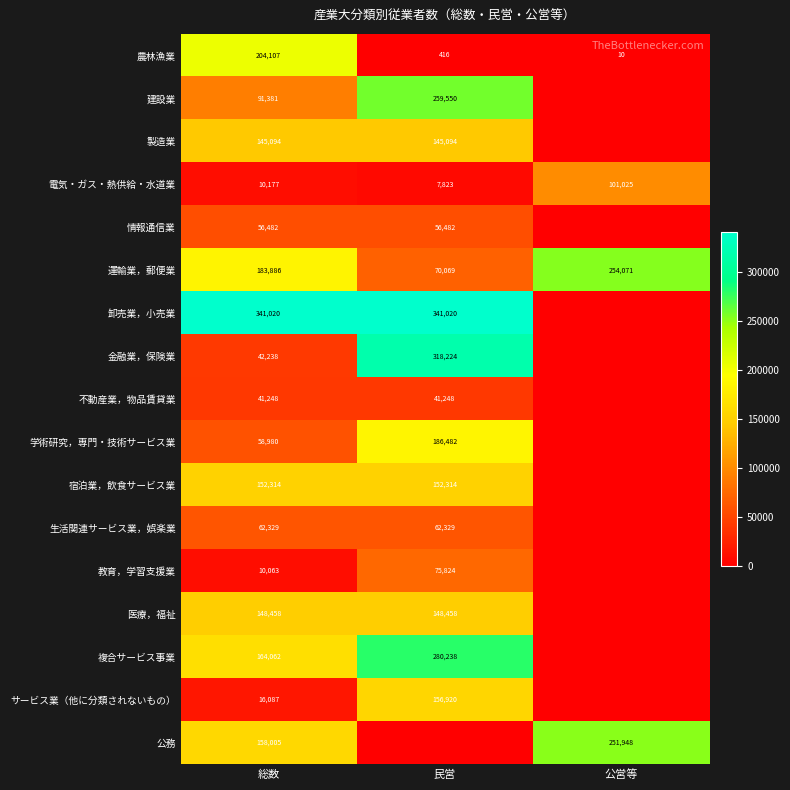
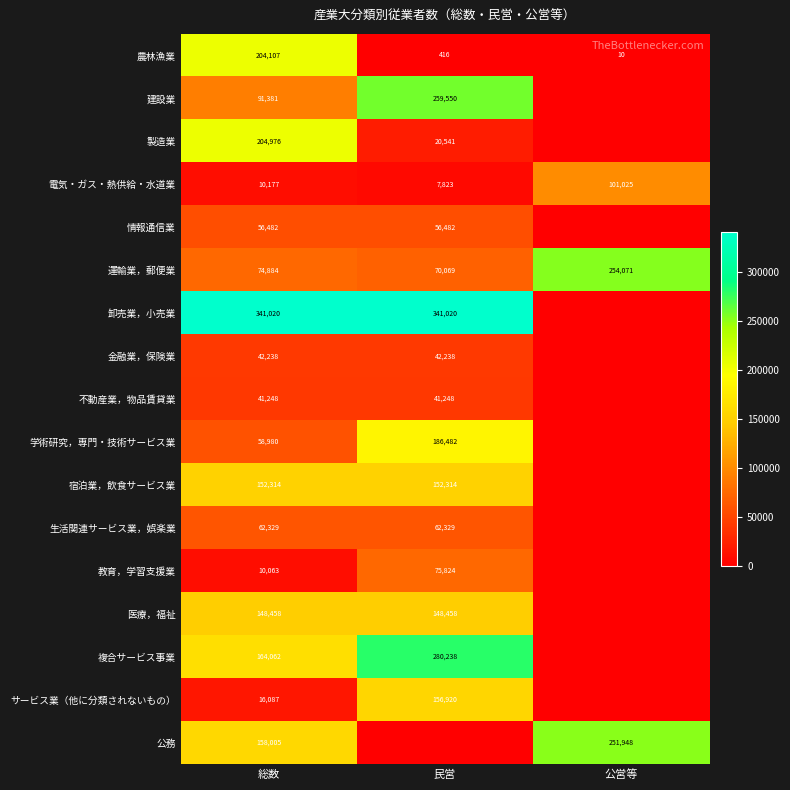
  {
    "農林漁業": {
      "総数": "204,107",
      "民営": "416"
    },
    "建設業": {
      "総数": "91,381",
      "民営": "259,550"
    },
    "製造業": {
-     "総数": "145,094",
-     "民営": "145,094"
+     "総数": "204,976",
+     "民営": "20,541"
    },
    "電気・ガス・熱供給・水道業": {
      "総数": "10,177",
      "民営": "7,823",
      "公営等": "101,025"
    },
    "情報通信業": {
      "総数": "56,482",
      "民営": "56,482"
    },
    "運輸業，郵便業": {
-     "総数": "183,886",
+     "総数": "74,884",
      "民営": "70,069",
      "公営等": "254,071"
    },
    "卸売業，小売業": {
      "総数": "341,020",
      "民営": "341,020"
    },
    "金融業，保険業": {
      "総数": "42,238",
-     "民営": "318,224"
+     "民営": "42,238"
    },
    "不動産業，物品賃貸業": {
      "総数": "41,248",
      "民営": "41,248"
    },
    "学術研究，専門・技術サービス業": {
      "総数": "58,980",
      "民営": "186,482"
    },
    "宿泊業，飲食サービス業": {
      "総数": "152,314",
      "民営": "152,314"
    },
    "生活関連サービス業，娯楽業": {
      "総数": "62,329",
      "民営": "62,329"
    },
    "教育，学習支援業": {
      "総数": "10,063",
      "民営": "75,824"
    },
    "医療，福祉": {
      "総数": "148,458",
      "民営": "148,458"
    },
    "複合サービス事業": {
      "総数": "164,062",
      "民営": "280,238"
    },
    "サービス業（他に分類されないもの）": {
      "総数": "16,087",
      "民営": "156,920"
    },
    "公務": {
      "総数": "158,005",
      "公営等": "251,948"
    }
  }
